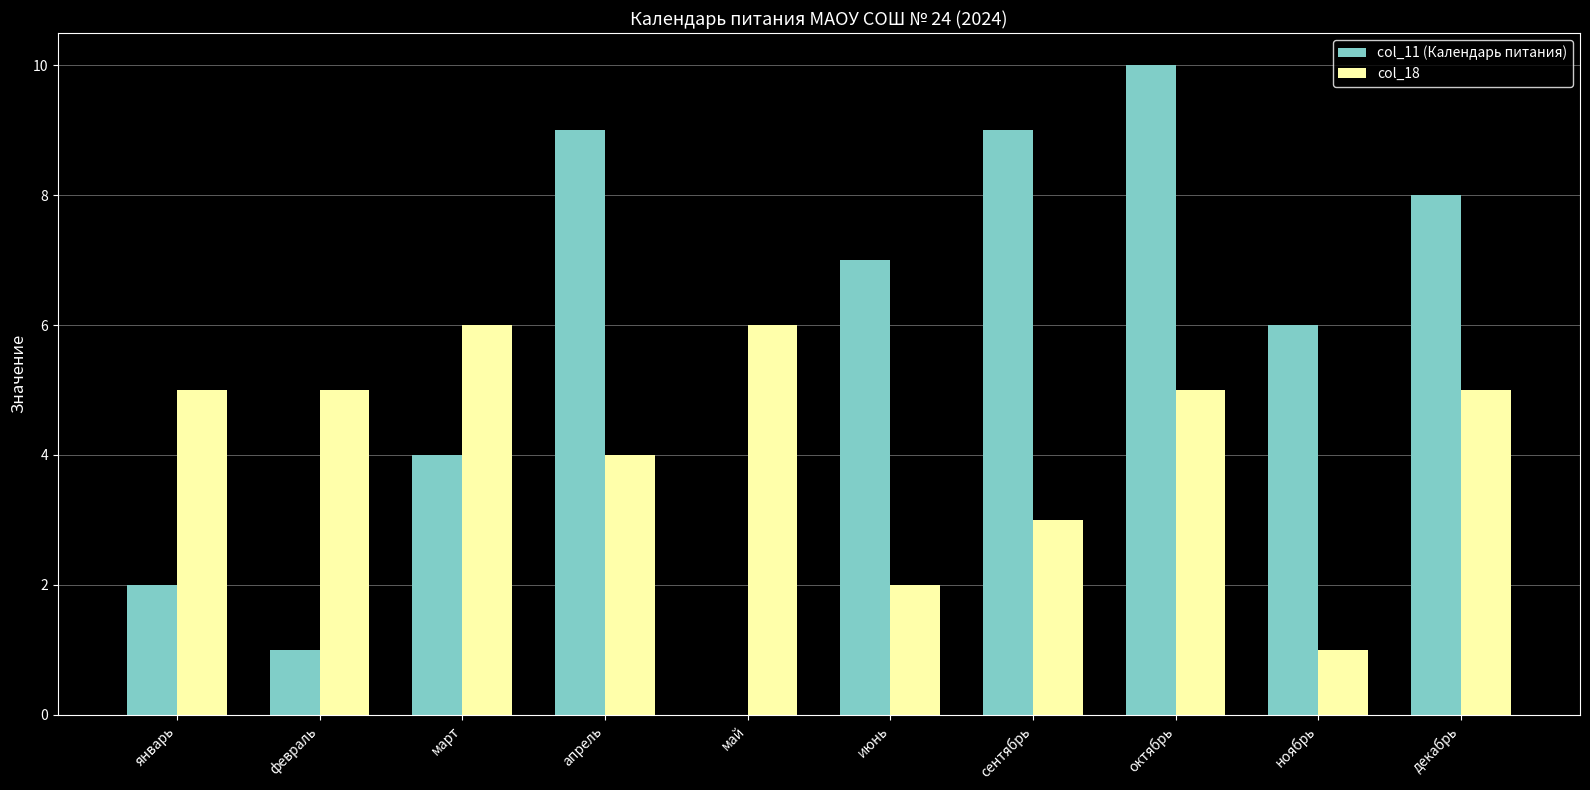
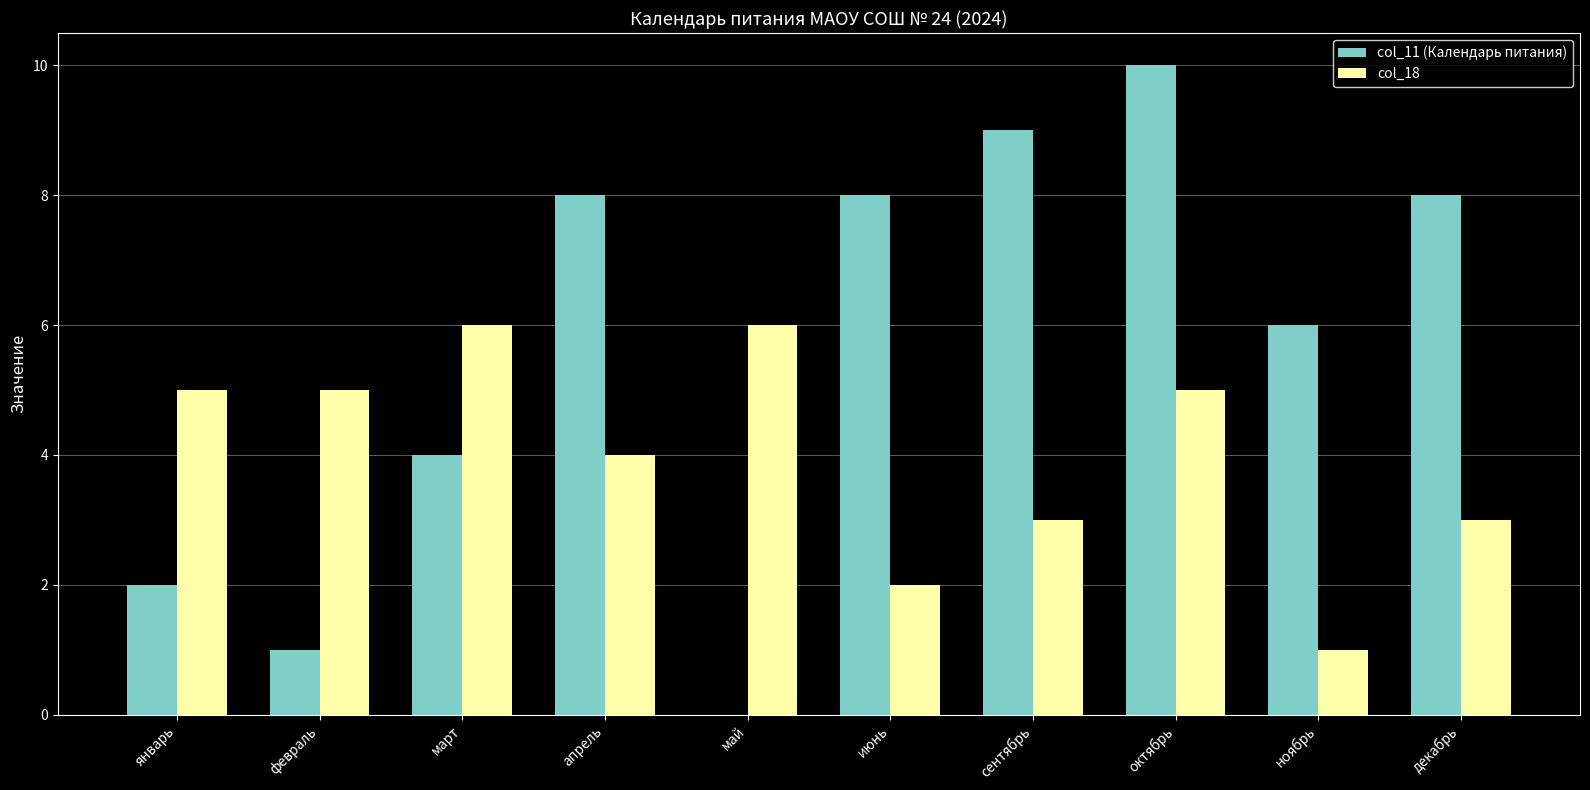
  {
    "col_11 (Календарь питания)": {
      "январь": 2,
      "февраль": 1,
      "март": 4,
-     "апрель": 9,
+     "апрель": 8,
      "май": 0,
-     "июнь": 7,
+     "июнь": 8,
      "сентябрь": 9,
      "октябрь": 10,
      "ноябрь": 6,
      "декабрь": 8
    },
    "col_18": {
      "январь": 5,
      "февраль": 5,
      "март": 6,
      "апрель": 4,
      "май": 6,
      "июнь": 2,
      "сентябрь": 3,
      "октябрь": 5,
      "ноябрь": 1,
-     "декабрь": 5
+     "декабрь": 3
    }
  }
